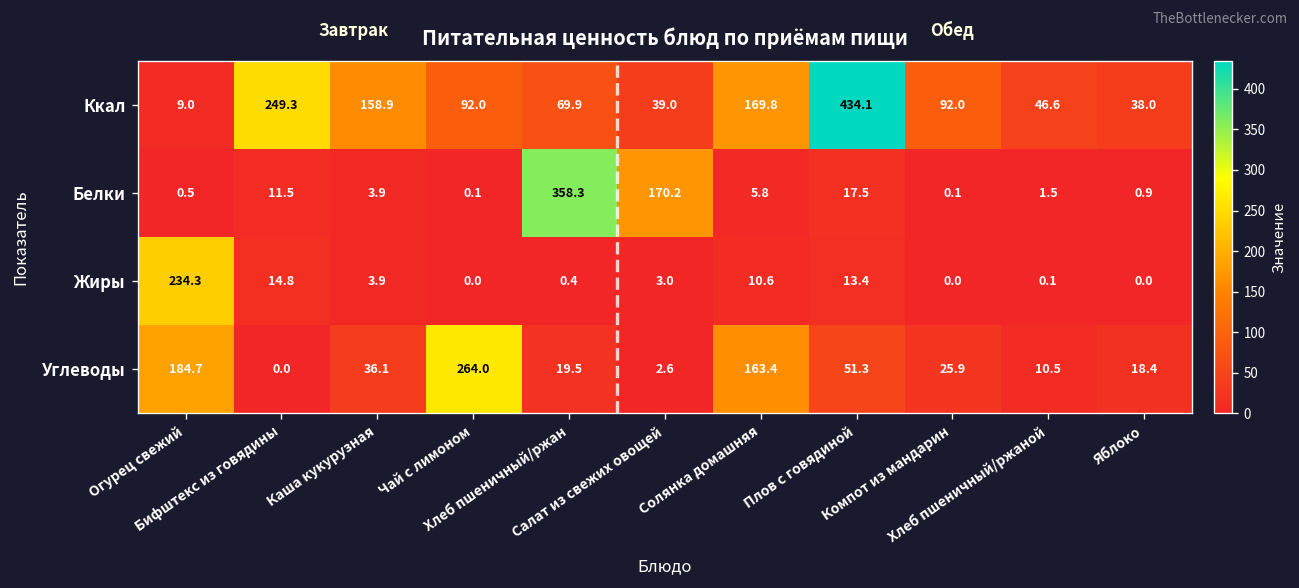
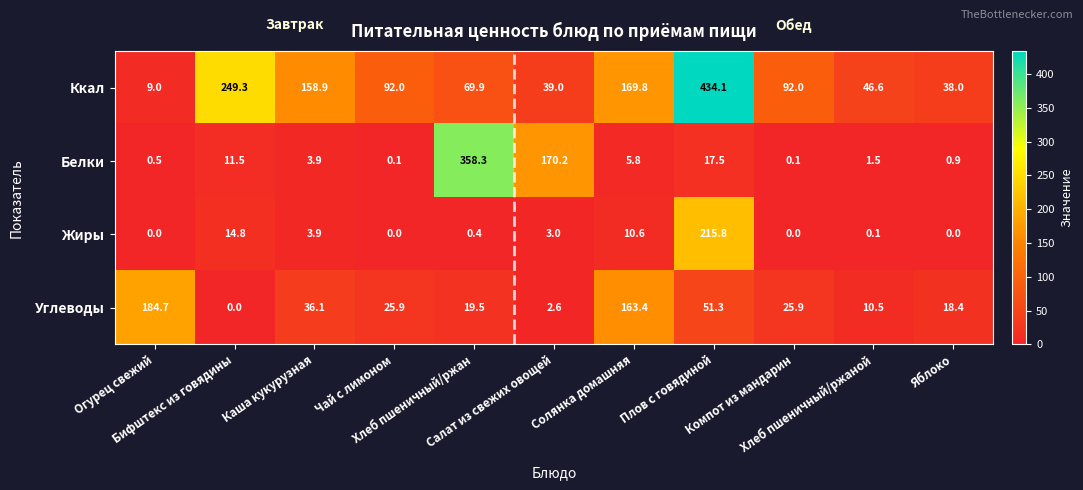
  {
    "Ккал": {
      "Огурец свежий": 9.0,
      "Бифштекс из говядины": 249.3,
      "Каша кукурузная": 158.9,
      "Чай с лимоном": 92.0,
      "Хлеб пшеничный/ржан": 69.9,
      "Салат из свежих овощей": 39.0,
      "Солянка домашняя": 169.8,
      "Плов с говядиной": 434.1,
      "Компот из мандарин": 92.0,
      "Хлеб пшеничный/ржаной": 46.6,
      "Яблоко": 38.0
    },
    "Белки": {
      "Огурец свежий": 0.5,
      "Бифштекс из говядины": 11.5,
      "Каша кукурузная": 3.9,
      "Чай с лимоном": 0.1,
      "Хлеб пшеничный/ржан": 358.3,
      "Салат из свежих овощей": 170.2,
      "Солянка домашняя": 5.8,
      "Плов с говядиной": 17.5,
      "Компот из мандарин": 0.1,
      "Хлеб пшеничный/ржаной": 1.5,
      "Яблоко": 0.9
    },
    "Жиры": {
-     "Огурец свежий": 234.3,
+     "Огурец свежий": 0.0,
      "Бифштекс из говядины": 14.8,
      "Каша кукурузная": 3.9,
      "Чай с лимоном": 0.0,
      "Хлеб пшеничный/ржан": 0.4,
      "Салат из свежих овощей": 3.0,
      "Солянка домашняя": 10.6,
-     "Плов с говядиной": 13.4,
+     "Плов с говядиной": 215.8,
      "Компот из мандарин": 0.0,
      "Хлеб пшеничный/ржаной": 0.1,
      "Яблоко": 0.0
    },
    "Углеводы": {
      "Огурец свежий": 184.7,
      "Бифштекс из говядины": 0.0,
      "Каша кукурузная": 36.1,
-     "Чай с лимоном": 264.0,
+     "Чай с лимоном": 25.9,
      "Хлеб пшеничный/ржан": 19.5,
      "Салат из свежих овощей": 2.6,
      "Солянка домашняя": 163.4,
      "Плов с говядиной": 51.3,
      "Компот из мандарин": 25.9,
      "Хлеб пшеничный/ржаной": 10.5,
      "Яблоко": 18.4
    }
  }
